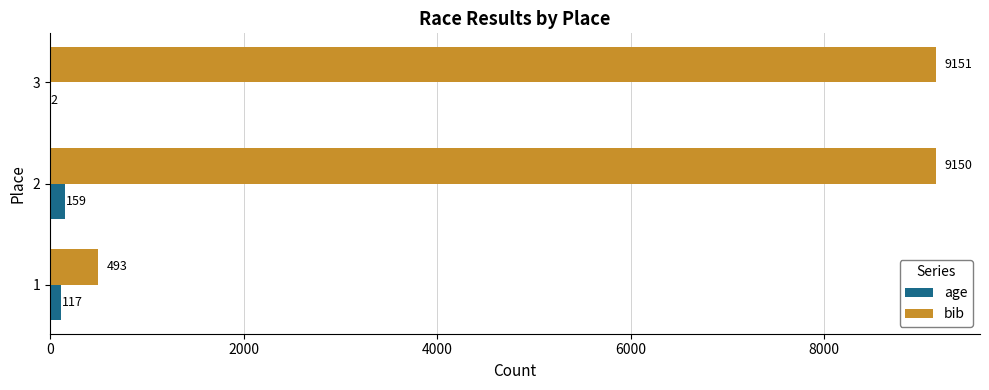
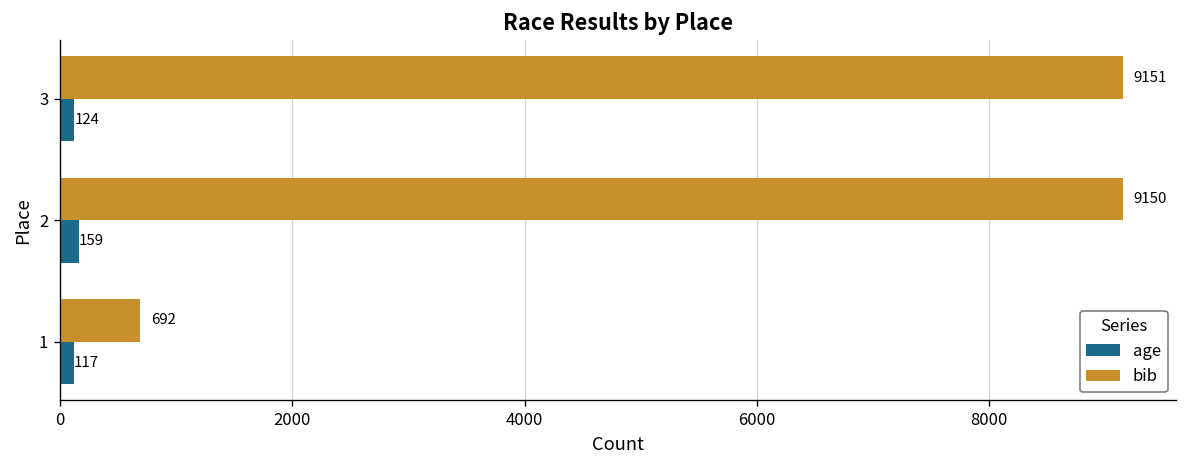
  {
    "age": {
-     "3": 2,
+     "3": 124,
      "2": 159,
      "1": 117
    },
    "bib": {
      "3": 9151,
      "2": 9150,
-     "1": 493
+     "1": 692
    }
  }
